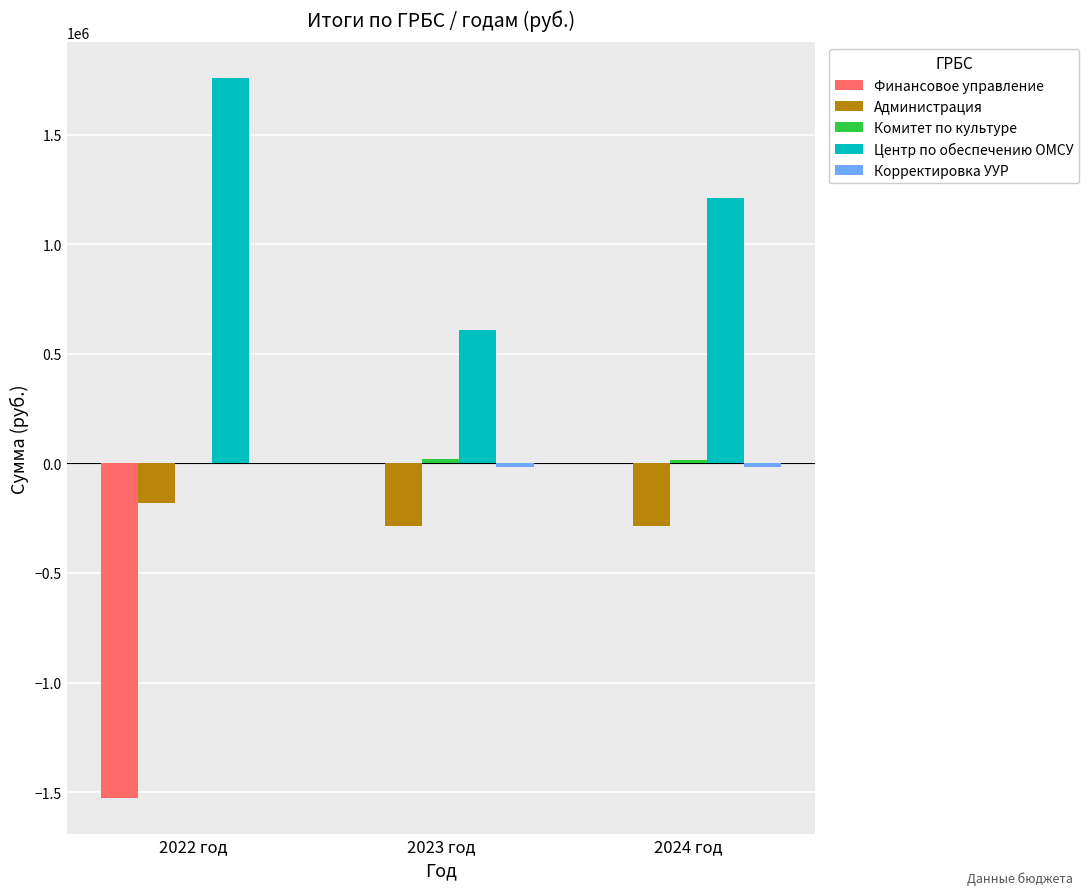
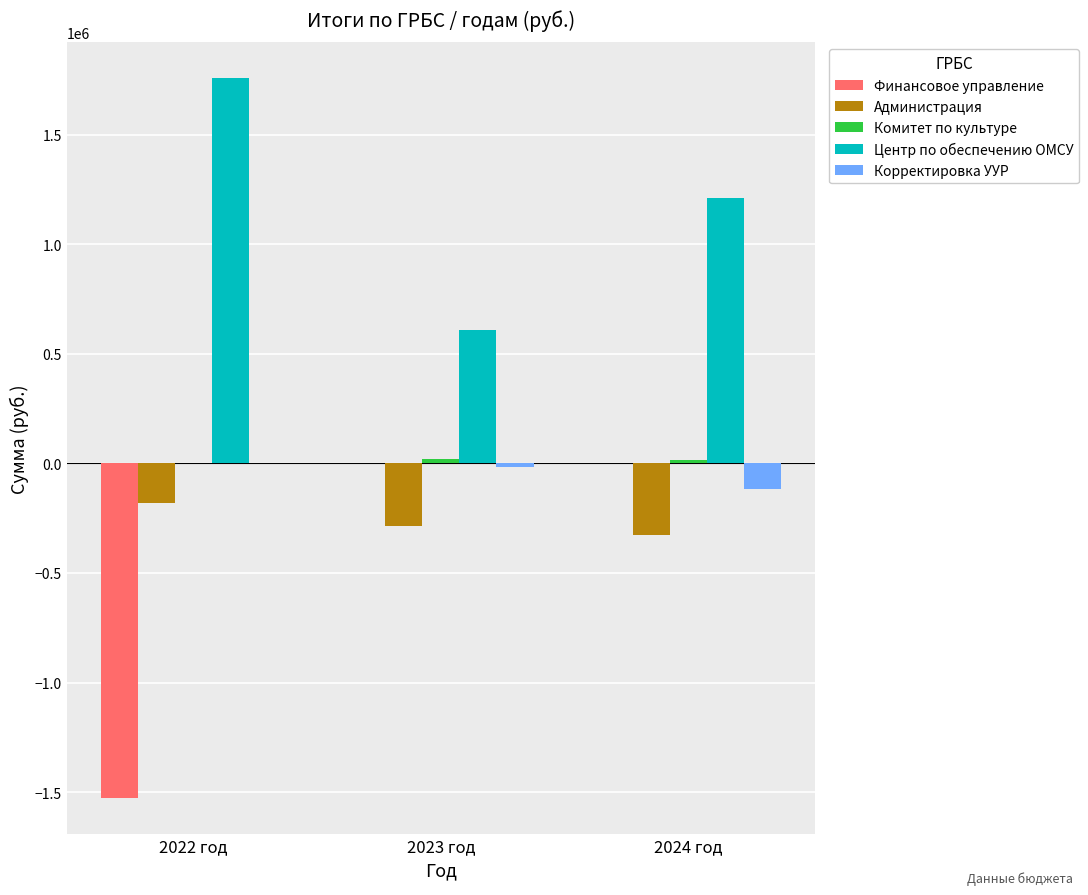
  {
    "Финансовое управление": {
      "2022 год": -1520000,
      "2023 год": 0,
      "2024 год": 0
    },
    "Администрация": {
      "2022 год": -180000,
      "2023 год": -280000,
-     "2024 год": -280000
+     "2024 год": -330000
    },
    "Комитет по культуре": {
      "2022 год": 0,
      "2023 год": 20000,
      "2024 год": 20000
    },
    "Центр по обеспечению ОМСУ": {
      "2022 год": 1760000,
      "2023 год": 610000,
      "2024 год": 1210000
    },
    "Корректировка УУР": {
      "2022 год": 0,
      "2023 год": -20000,
-     "2024 год": -20000
+     "2024 год": -120000
    }
  }
